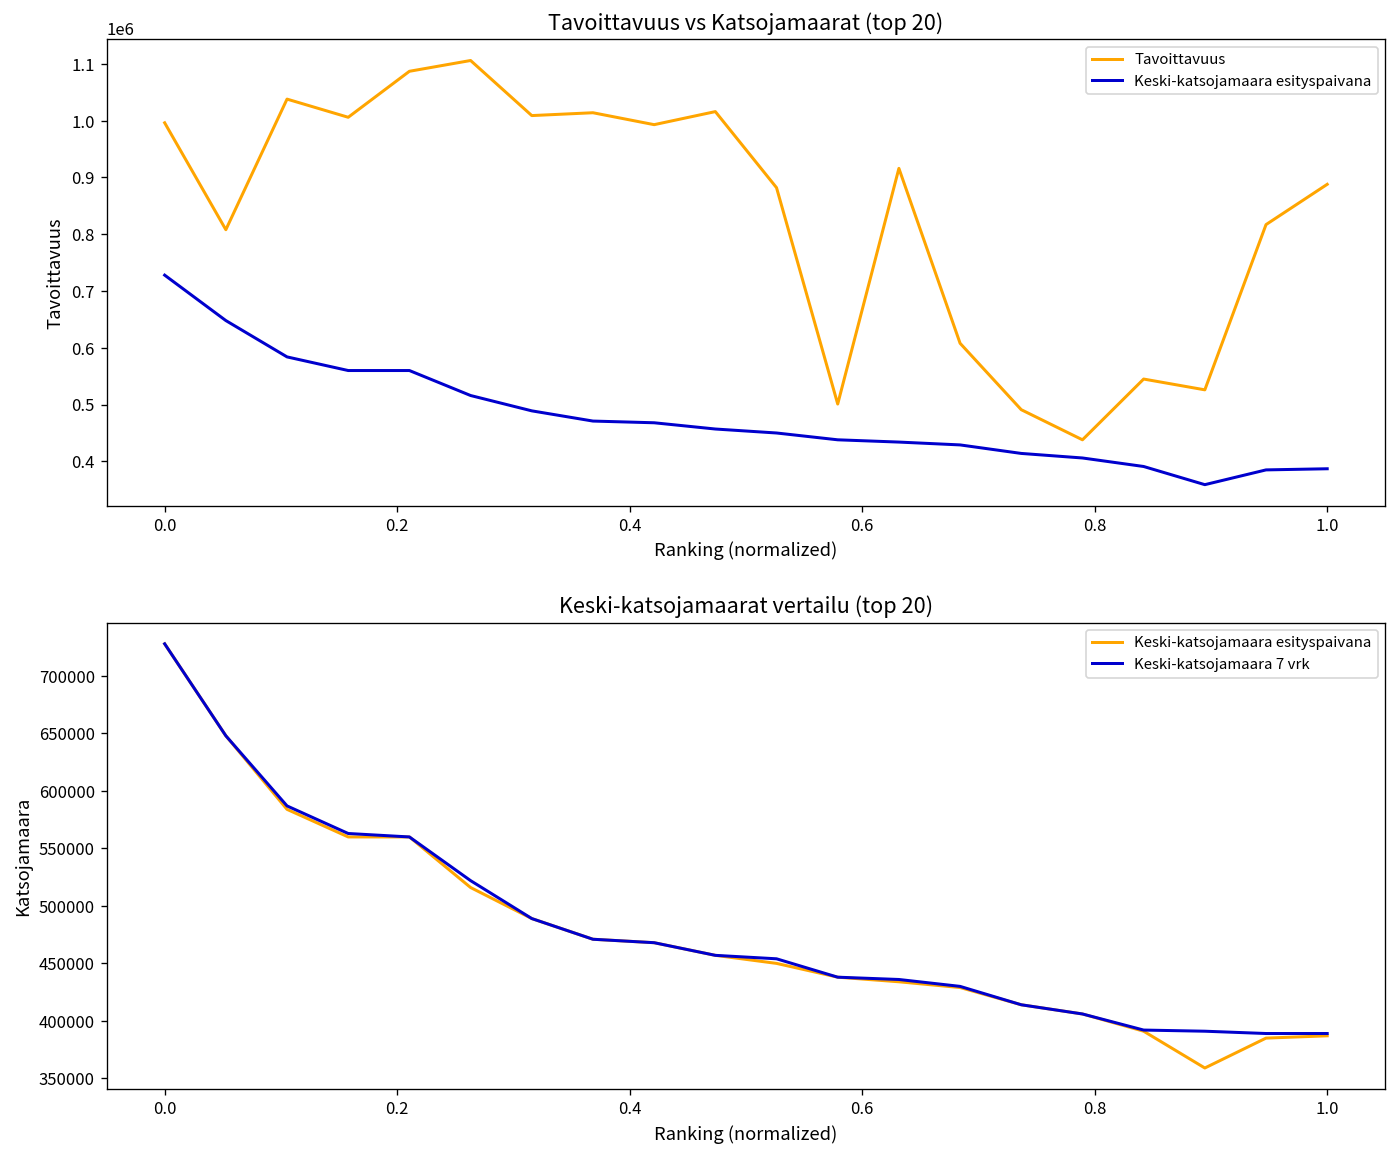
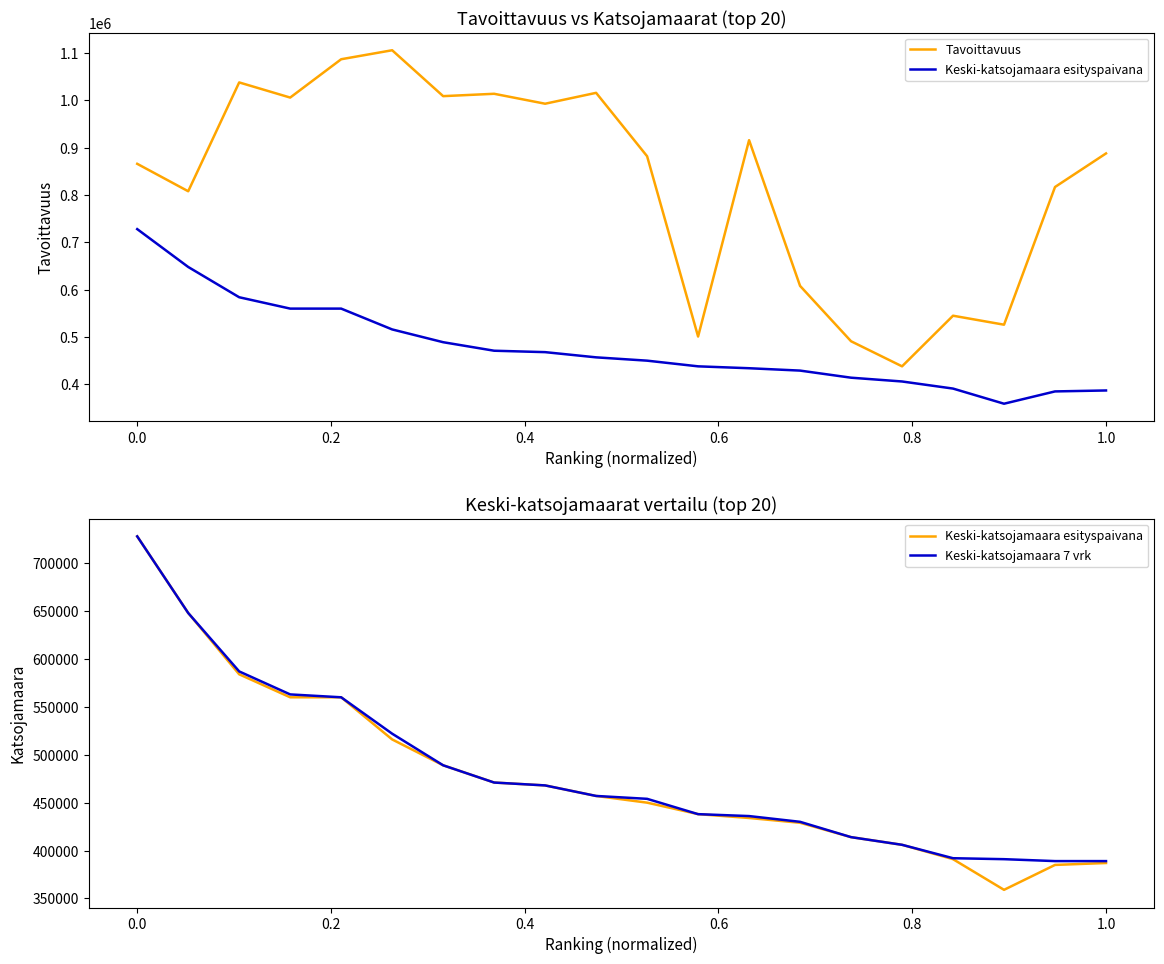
  {
    "Tavoittavuus vs Katsojamaarat (top 20)": {
      "Tavoittavuus": {
-       "0.0": 1000000,
+       "0.0": 870000,
        "1.0": 890000
      }
    }
  }
